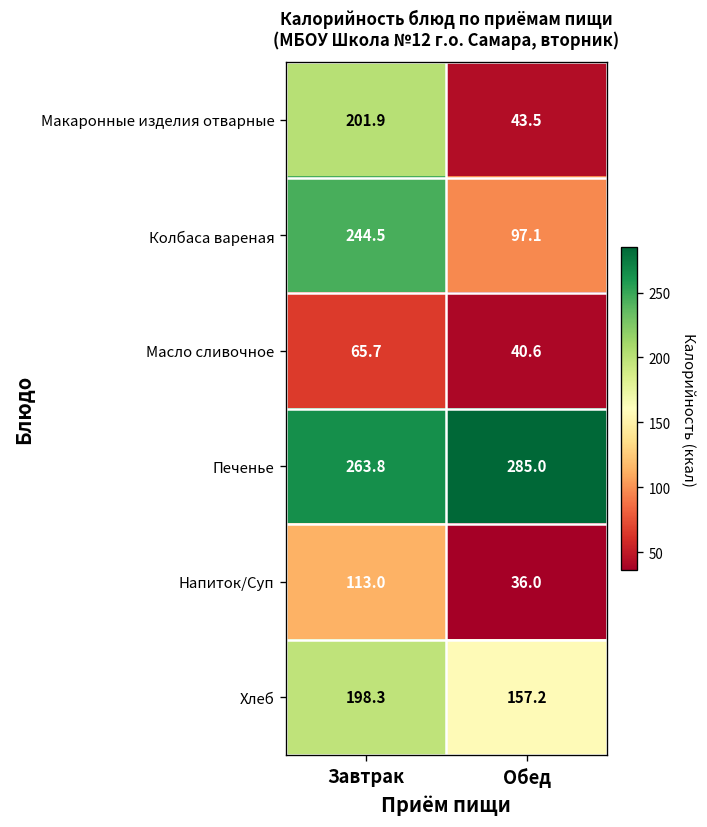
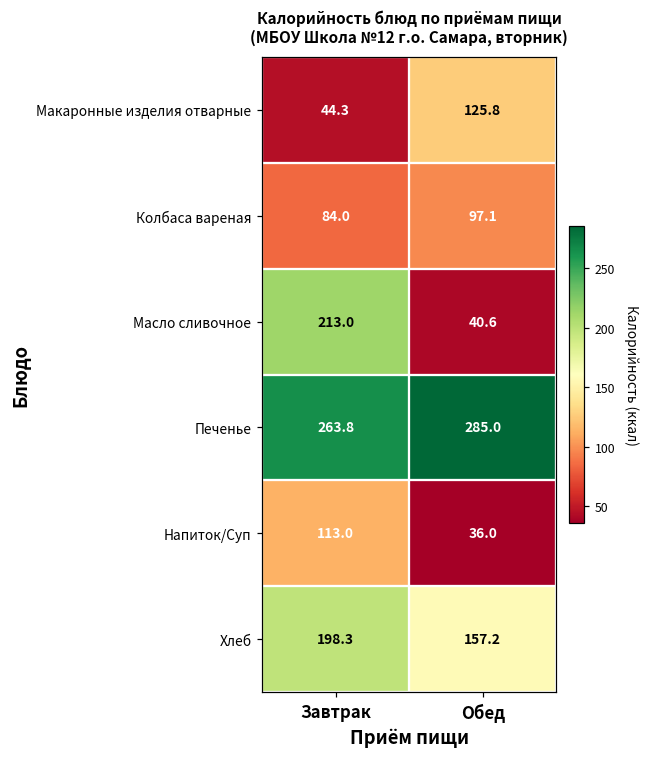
  {
    "Макаронные изделия отварные": {
-     "Завтрак": 201.9,
-     "Обед": 43.5
+     "Завтрак": 44.3,
+     "Обед": 125.8
    },
    "Колбаса вареная": {
-     "Завтрак": 244.5,
+     "Завтрак": 84.0,
      "Обед": 97.1
    },
    "Масло сливочное": {
-     "Завтрак": 65.7,
+     "Завтрак": 213.0,
      "Обед": 40.6
    },
    "Печенье": {
      "Завтрак": 263.8,
      "Обед": 285.0
    },
    "Напиток/Суп": {
      "Завтрак": 113.0,
      "Обед": 36.0
    },
    "Хлеб": {
      "Завтрак": 198.3,
      "Обед": 157.2
    }
  }
